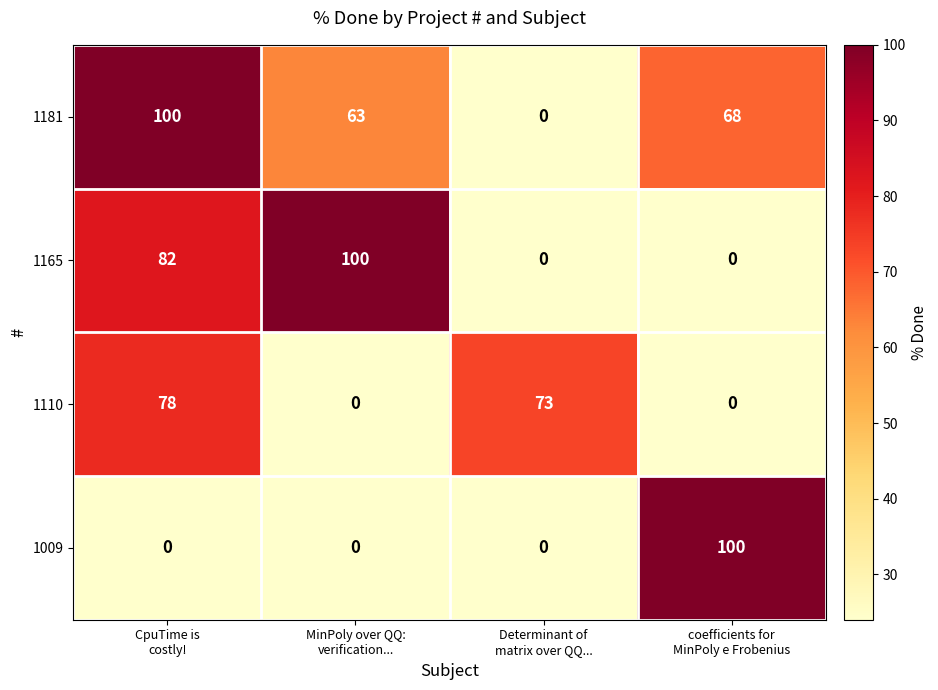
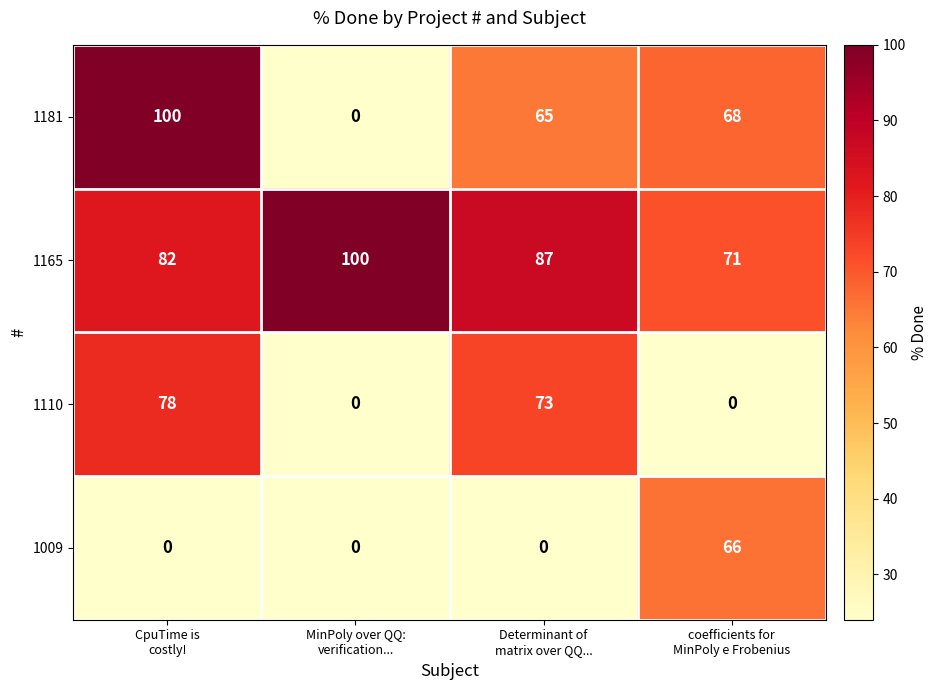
  {
    "1181": {
      "CpuTime is costly!": 100,
-     "MinPoly over QQ: verification...": 63,
-     "Determinant of matrix over QQ...": 0,
+     "MinPoly over QQ: verification...": 0,
+     "Determinant of matrix over QQ...": 65,
      "coefficients for MinPoly e Frobenius": 68
    },
    "1165": {
      "CpuTime is costly!": 82,
      "MinPoly over QQ: verification...": 100,
-     "Determinant of matrix over QQ...": 0,
-     "coefficients for MinPoly e Frobenius": 0
+     "Determinant of matrix over QQ...": 87,
+     "coefficients for MinPoly e Frobenius": 71
    },
    "1110": {
      "CpuTime is costly!": 78,
      "MinPoly over QQ: verification...": 0,
      "Determinant of matrix over QQ...": 73,
      "coefficients for MinPoly e Frobenius": 0
    },
    "1009": {
      "CpuTime is costly!": 0,
      "MinPoly over QQ: verification...": 0,
      "Determinant of matrix over QQ...": 0,
-     "coefficients for MinPoly e Frobenius": 100
+     "coefficients for MinPoly e Frobenius": 66
    }
  }
